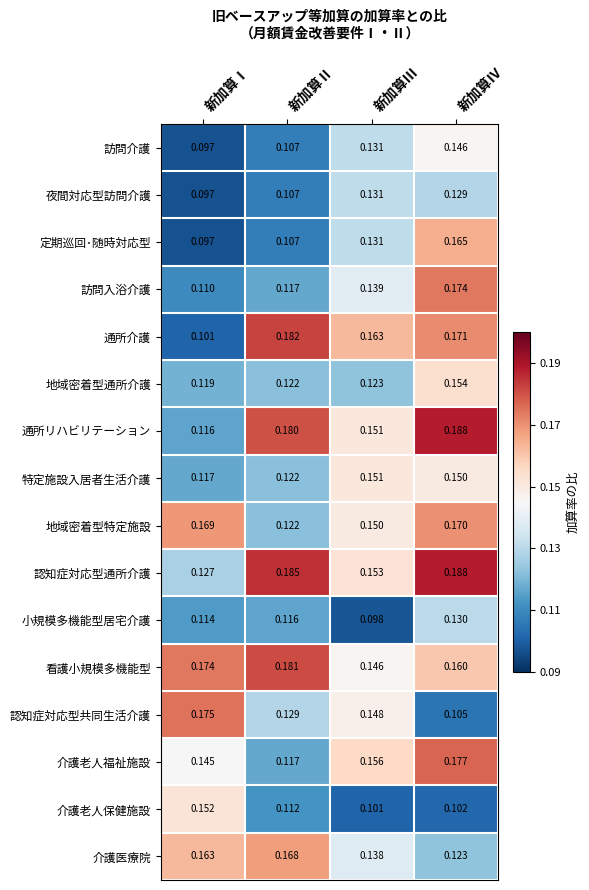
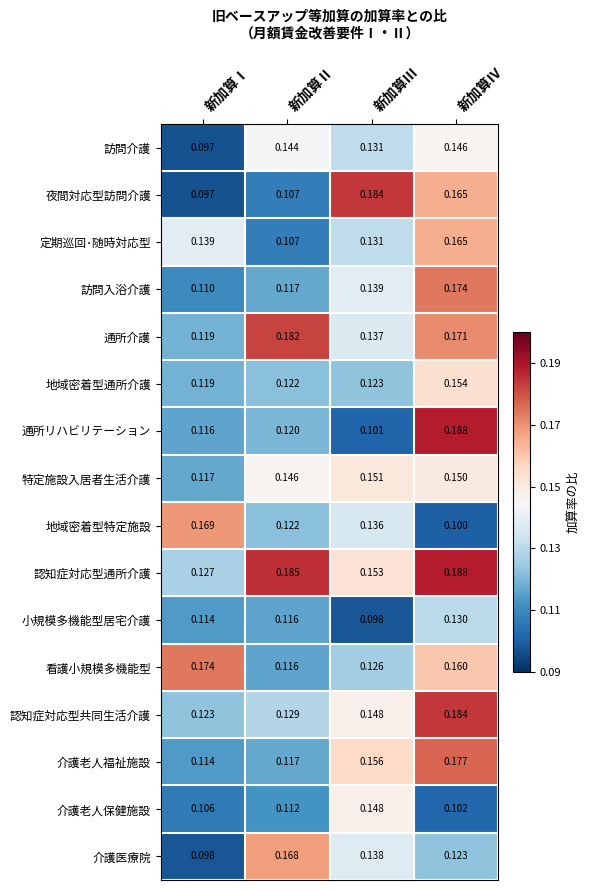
  {
    "訪問介護": {
      "新加算Ⅰ": 0.097,
-     "新加算Ⅱ": 0.107,
+     "新加算Ⅱ": 0.144,
      "新加算Ⅲ": 0.131,
      "新加算Ⅳ": 0.146
    },
    "夜間対応型訪問介護": {
      "新加算Ⅰ": 0.097,
      "新加算Ⅱ": 0.107,
-     "新加算Ⅲ": 0.131,
-     "新加算Ⅳ": 0.129
+     "新加算Ⅲ": 0.184,
+     "新加算Ⅳ": 0.165
    },
    "定期巡回･随時対応型": {
-     "新加算Ⅰ": 0.097,
+     "新加算Ⅰ": 0.139,
      "新加算Ⅱ": 0.107,
      "新加算Ⅲ": 0.131,
      "新加算Ⅳ": 0.165
    },
    "訪問入浴介護": {
      "新加算Ⅰ": 0.110,
      "新加算Ⅱ": 0.117,
      "新加算Ⅲ": 0.139,
      "新加算Ⅳ": 0.174
    },
    "通所介護": {
-     "新加算Ⅰ": 0.101,
+     "新加算Ⅰ": 0.119,
      "新加算Ⅱ": 0.182,
-     "新加算Ⅲ": 0.163,
+     "新加算Ⅲ": 0.137,
      "新加算Ⅳ": 0.171
    },
    "地域密着型通所介護": {
      "新加算Ⅰ": 0.119,
      "新加算Ⅱ": 0.122,
      "新加算Ⅲ": 0.123,
      "新加算Ⅳ": 0.154
    },
    "通所リハビリテーション": {
      "新加算Ⅰ": 0.116,
-     "新加算Ⅱ": 0.180,
-     "新加算Ⅲ": 0.151,
+     "新加算Ⅱ": 0.120,
+     "新加算Ⅲ": 0.101,
      "新加算Ⅳ": 0.188
    },
    "特定施設入居者生活介護": {
      "新加算Ⅰ": 0.117,
-     "新加算Ⅱ": 0.122,
+     "新加算Ⅱ": 0.146,
      "新加算Ⅲ": 0.151,
      "新加算Ⅳ": 0.150
    },
    "地域密着型特定施設": {
      "新加算Ⅰ": 0.169,
      "新加算Ⅱ": 0.122,
-     "新加算Ⅲ": 0.150,
-     "新加算Ⅳ": 0.170
+     "新加算Ⅲ": 0.136,
+     "新加算Ⅳ": 0.100
    },
    "認知症対応型通所介護": {
      "新加算Ⅰ": 0.127,
      "新加算Ⅱ": 0.185,
      "新加算Ⅲ": 0.153,
      "新加算Ⅳ": 0.188
    },
    "小規模多機能型居宅介護": {
      "新加算Ⅰ": 0.114,
      "新加算Ⅱ": 0.116,
      "新加算Ⅲ": 0.098,
      "新加算Ⅳ": 0.130
    },
    "看護小規模多機能型": {
      "新加算Ⅰ": 0.174,
-     "新加算Ⅱ": 0.181,
-     "新加算Ⅲ": 0.146,
+     "新加算Ⅱ": 0.116,
+     "新加算Ⅲ": 0.126,
      "新加算Ⅳ": 0.160
    },
    "認知症対応型共同生活介護": {
-     "新加算Ⅰ": 0.175,
+     "新加算Ⅰ": 0.123,
      "新加算Ⅱ": 0.129,
      "新加算Ⅲ": 0.148,
-     "新加算Ⅳ": 0.105
+     "新加算Ⅳ": 0.184
    },
    "介護老人福祉施設": {
-     "新加算Ⅰ": 0.145,
+     "新加算Ⅰ": 0.114,
      "新加算Ⅱ": 0.117,
      "新加算Ⅲ": 0.156,
      "新加算Ⅳ": 0.177
    },
    "介護老人保健施設": {
-     "新加算Ⅰ": 0.152,
+     "新加算Ⅰ": 0.106,
      "新加算Ⅱ": 0.112,
-     "新加算Ⅲ": 0.101,
+     "新加算Ⅲ": 0.148,
      "新加算Ⅳ": 0.102
    },
    "介護医療院": {
-     "新加算Ⅰ": 0.163,
+     "新加算Ⅰ": 0.098,
      "新加算Ⅱ": 0.168,
      "新加算Ⅲ": 0.138,
      "新加算Ⅳ": 0.123
    }
  }
